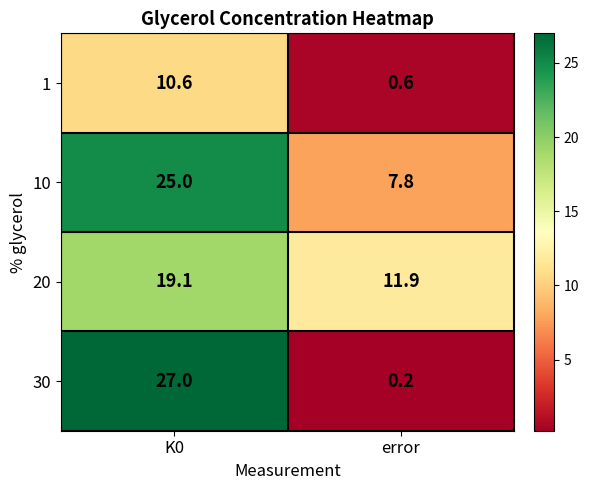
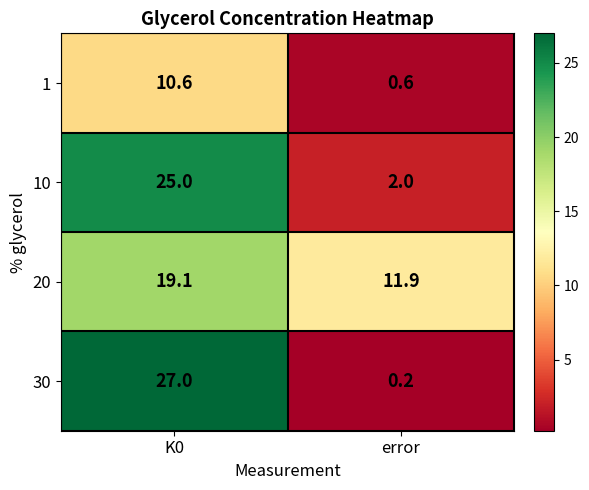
  {
    "1": {
      "K0": 10.6,
      "error": 0.6
    },
    "10": {
      "K0": 25.0,
-     "error": 7.8
+     "error": 2.0
    },
    "20": {
      "K0": 19.1,
      "error": 11.9
    },
    "30": {
      "K0": 27.0,
      "error": 0.2
    }
  }
